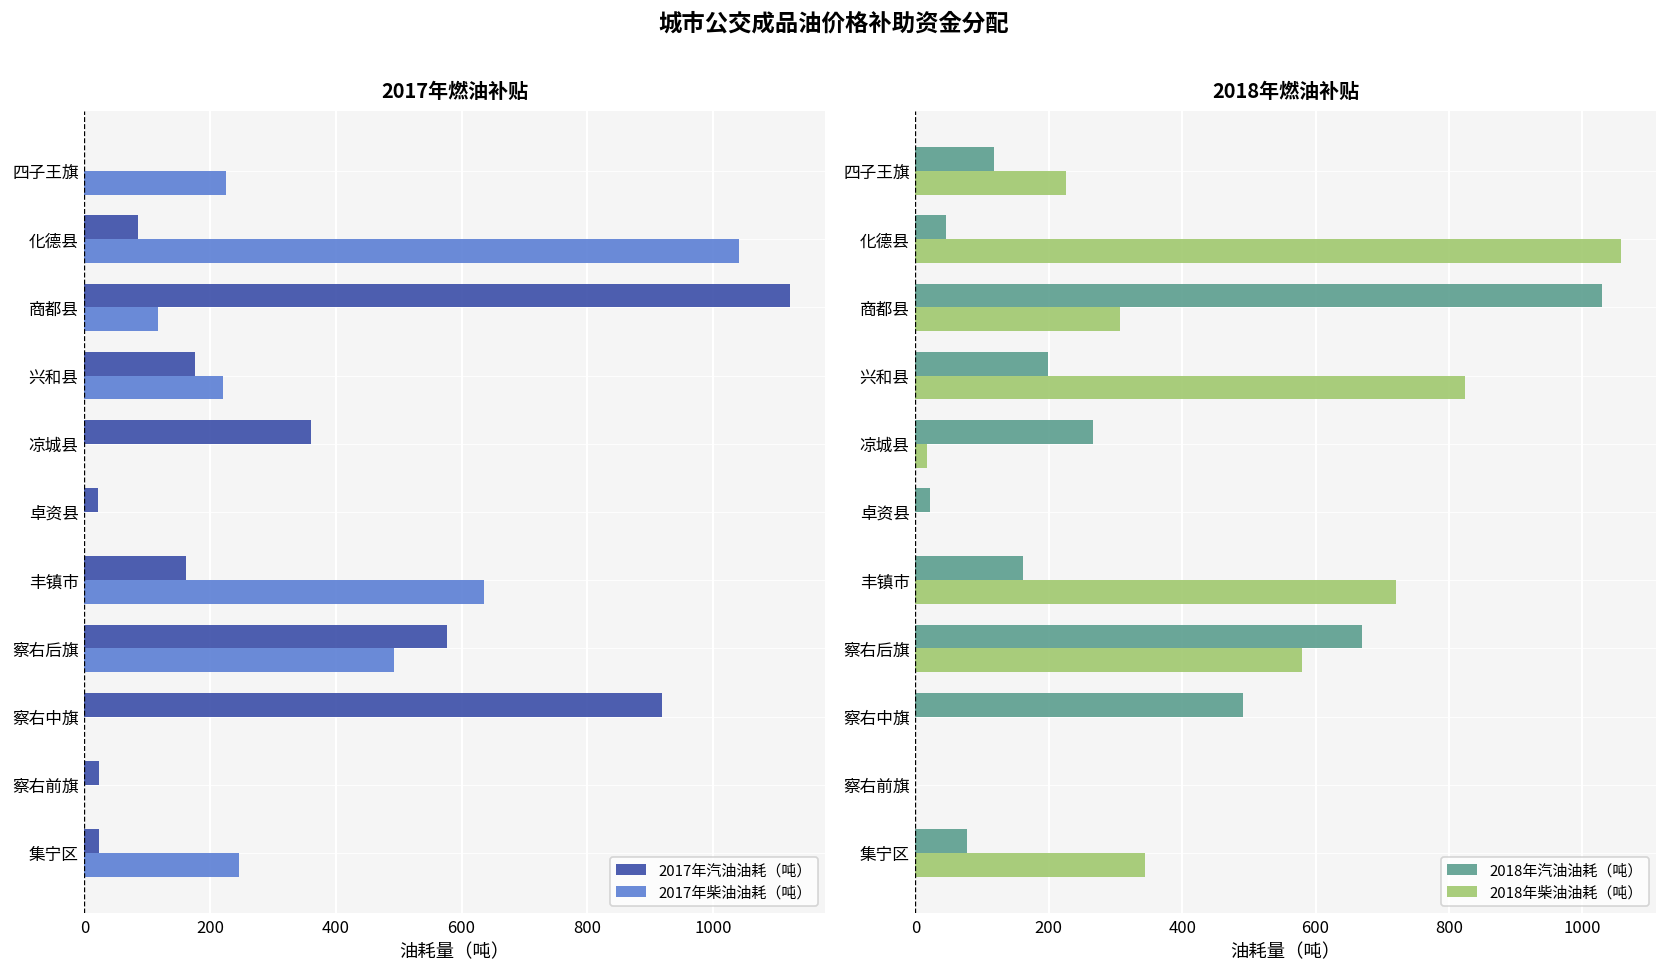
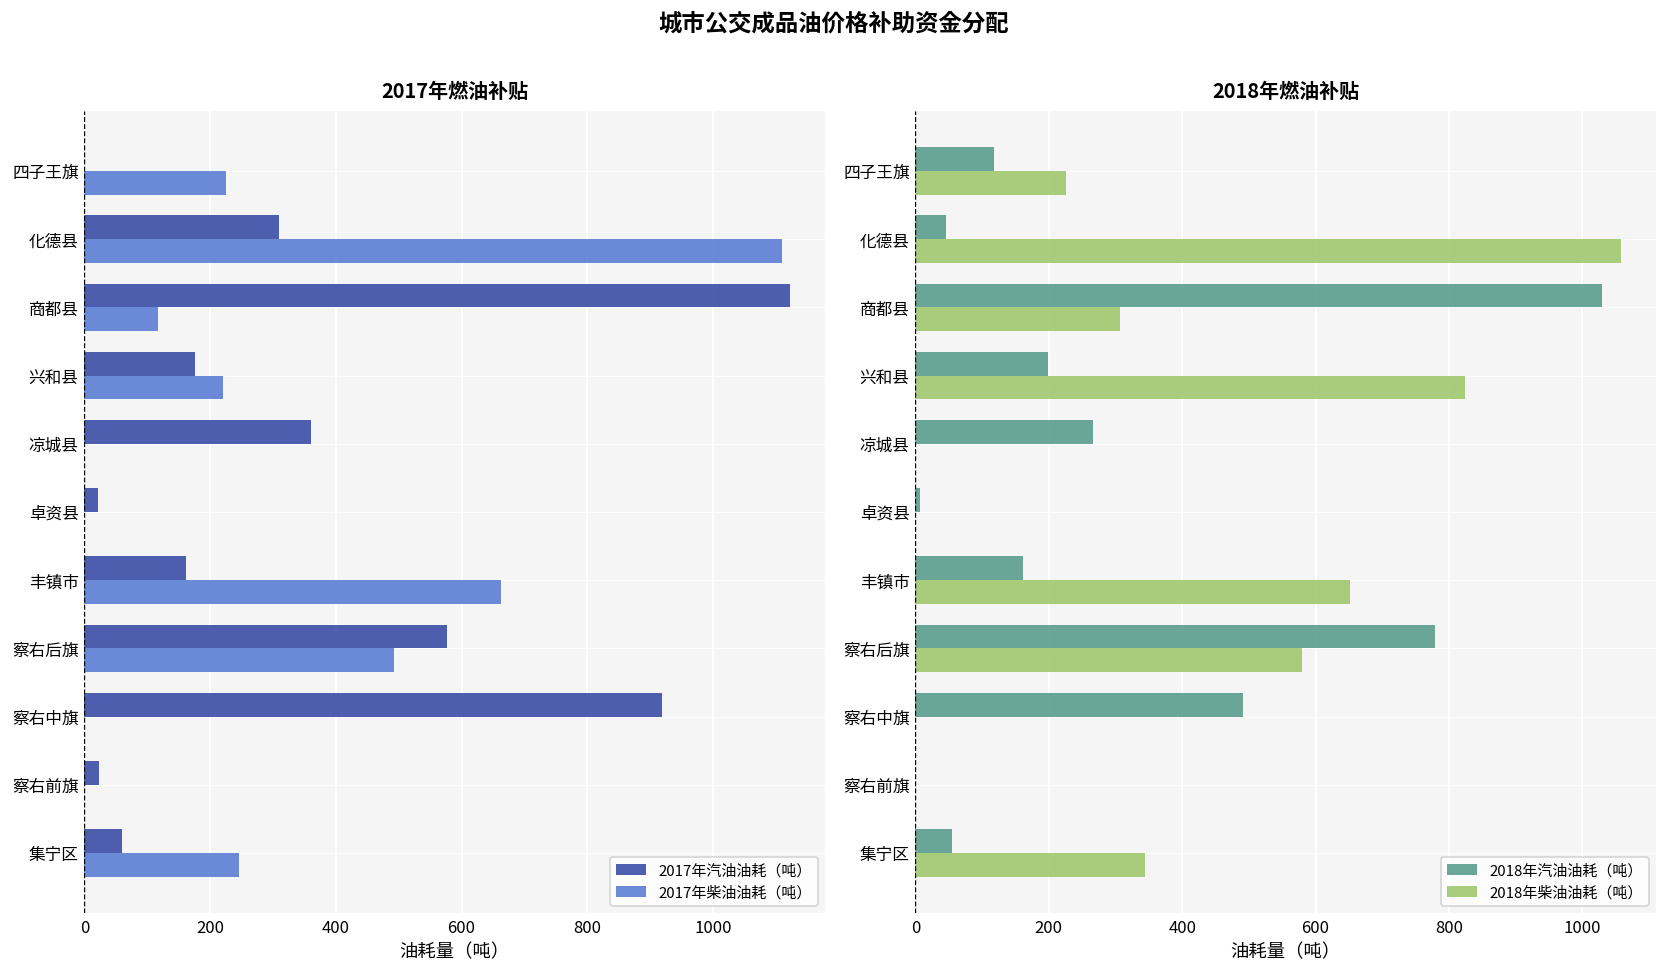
  {
    "2017年燃油补贴": {
      "2017年汽油油耗（吨）": {
        "四子王旗": 0,
-       "化德县": 80,
+       "化德县": 310,
        "商都县": 1120,
        "兴和县": 180,
        "凉城县": 360,
        "卓资县": 20,
        "丰镇市": 160,
        "察右后旗": 580,
        "察右中旗": 920,
        "察右前旗": 20,
-       "集宁区": 20
+       "集宁区": 60
      },
      "2017年柴油油耗（吨）": {
        "四子王旗": 230,
-       "化德县": 1040,
+       "化德县": 1110,
        "商都县": 120,
        "兴和县": 220,
        "凉城县": 0,
        "卓资县": 0,
-       "丰镇市": 640,
+       "丰镇市": 660,
        "察右后旗": 490,
        "察右中旗": 0,
        "察右前旗": 0,
        "集宁区": 250
      }
    },
    "2018年燃油补贴": {
      "2018年汽油油耗（吨）": {
        "四子王旗": 120,
        "化德县": 50,
        "商都县": 1030,
        "兴和县": 200,
        "凉城县": 270,
-       "卓资县": 20,
+       "卓资县": 10,
        "丰镇市": 160,
-       "察右后旗": 670,
+       "察右后旗": 780,
        "察右中旗": 490,
        "察右前旗": 0,
-       "集宁区": 80
+       "集宁区": 50
      },
      "2018年柴油油耗（吨）": {
        "四子王旗": 230,
        "化德县": 1060,
        "商都县": 310,
        "兴和县": 820,
-       "凉城县": 20,
+       "凉城县": 0,
        "卓资县": 0,
-       "丰镇市": 720,
+       "丰镇市": 650,
        "察右后旗": 580,
        "察右中旗": 0,
        "察右前旗": 0,
        "集宁区": 340
      }
    }
  }
